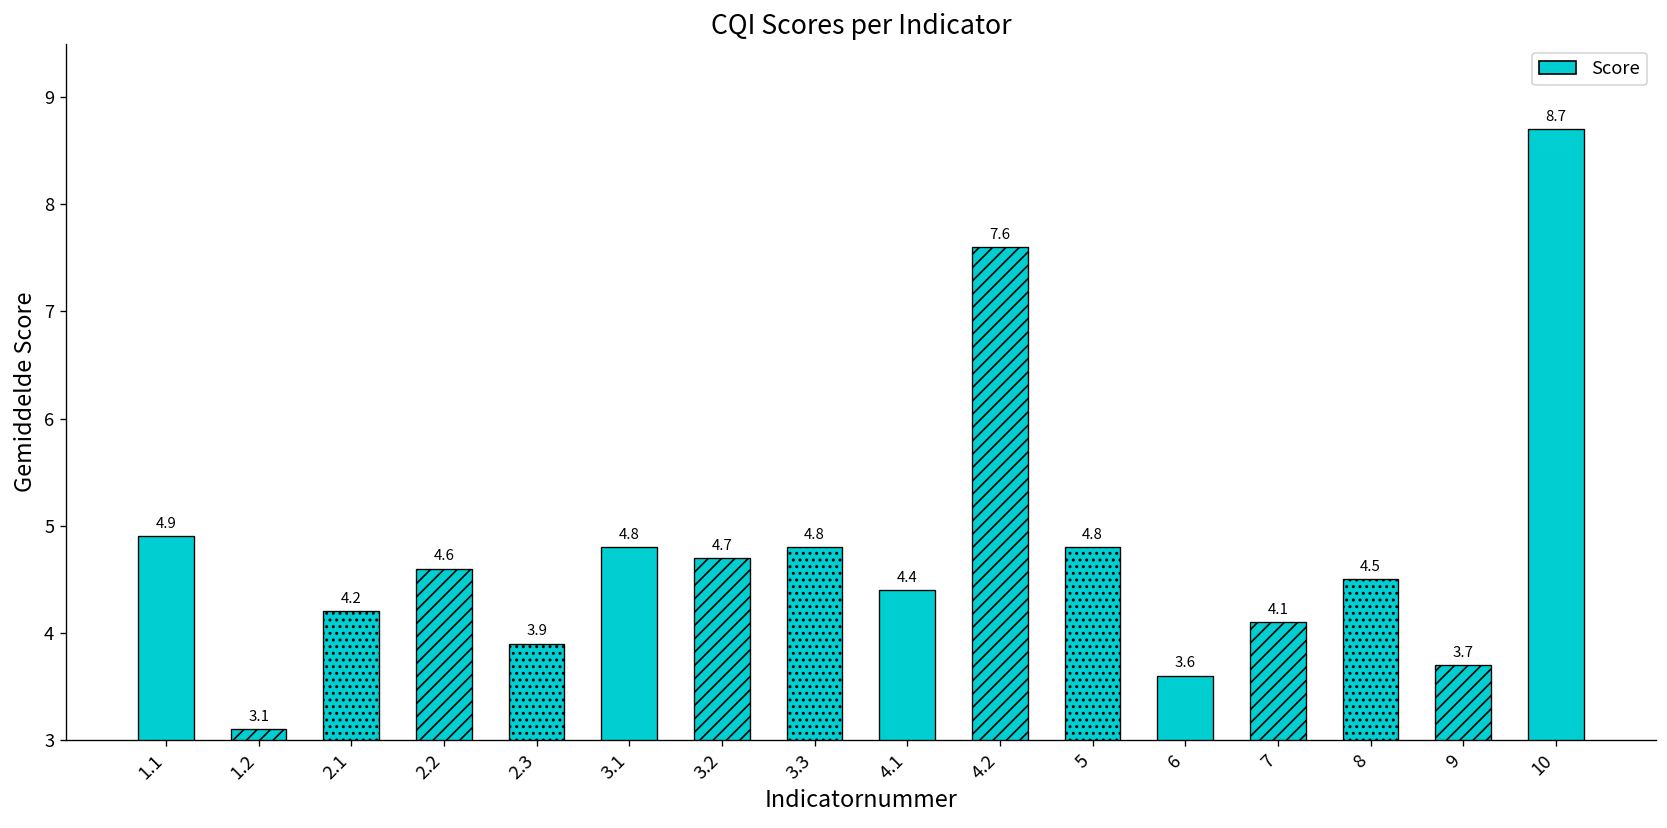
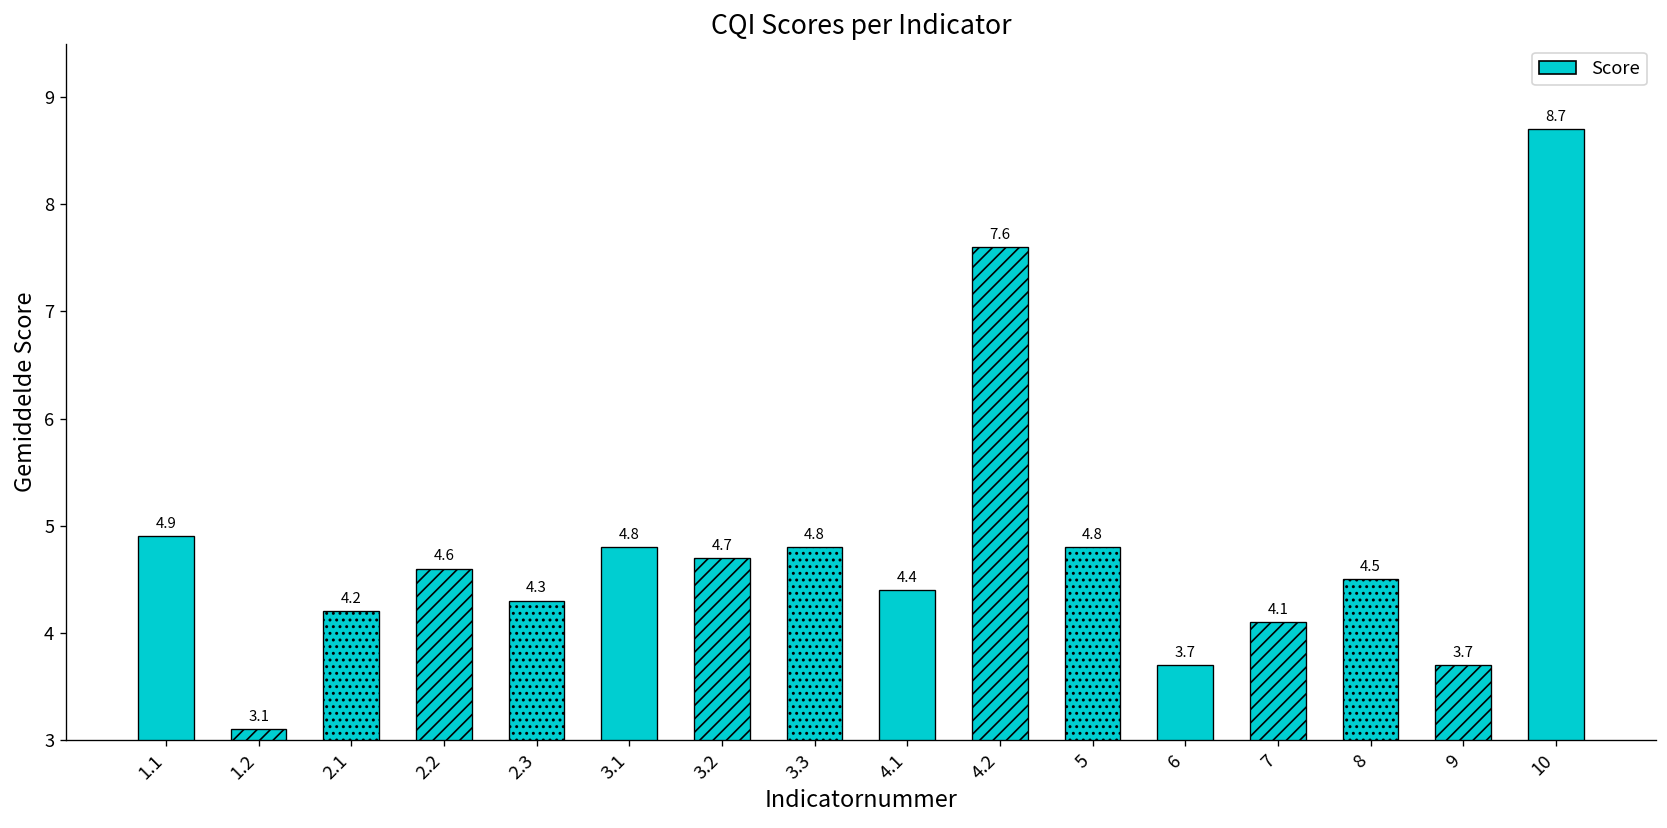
  {
    "1.1": 4.9,
    "1.2": 3.1,
    "2.1": 4.2,
    "2.2": 4.6,
-   "2.3": 3.9,
+   "2.3": 4.3,
    "3.1": 4.8,
    "3.2": 4.7,
    "3.3": 4.8,
    "4.1": 4.4,
    "4.2": 7.6,
    "5": 4.8,
-   "6": 3.6,
+   "6": 3.7,
    "7": 4.1,
    "8": 4.5,
    "9": 3.7,
    "10": 8.7
  }
